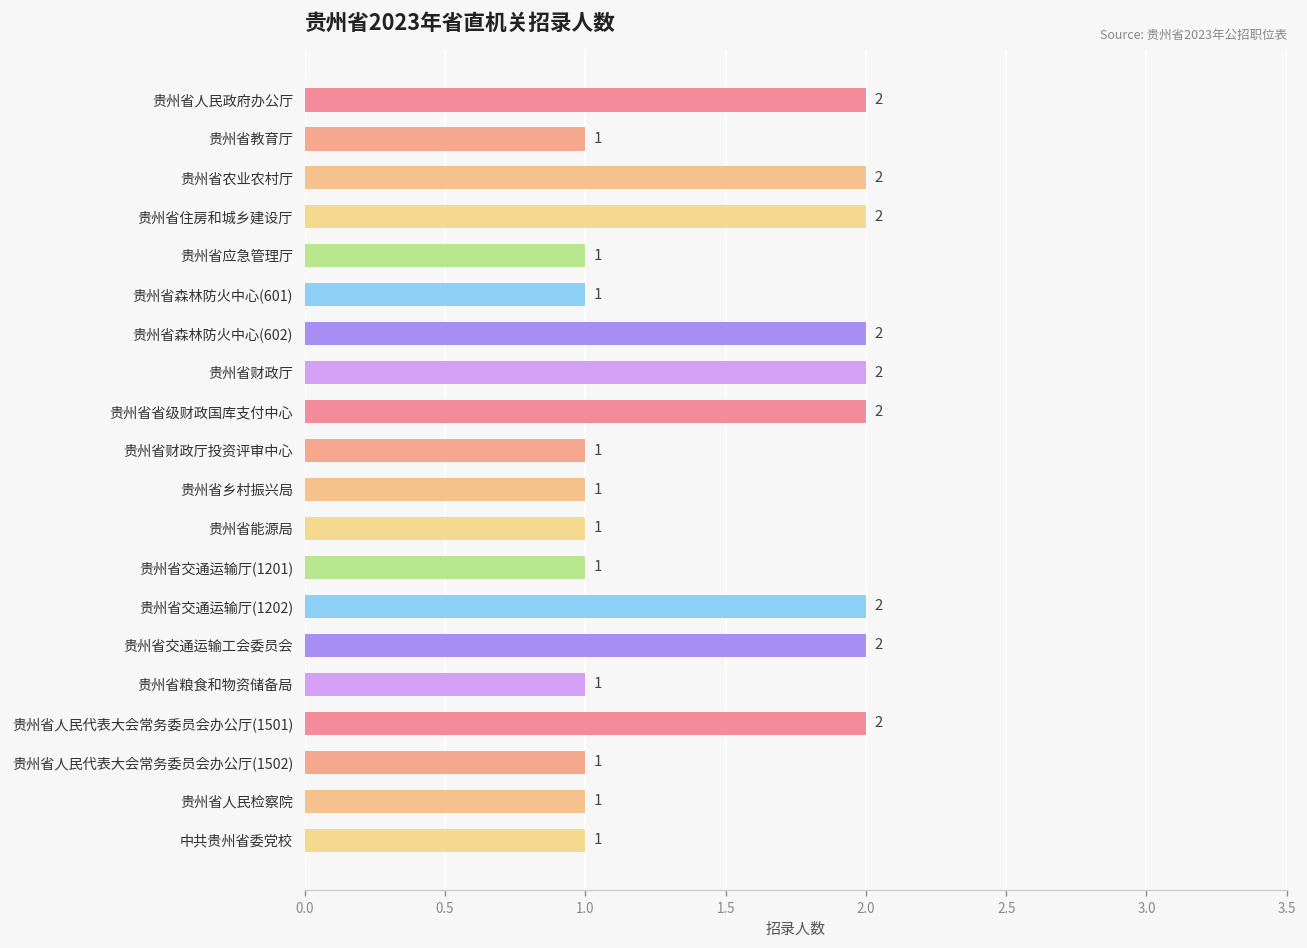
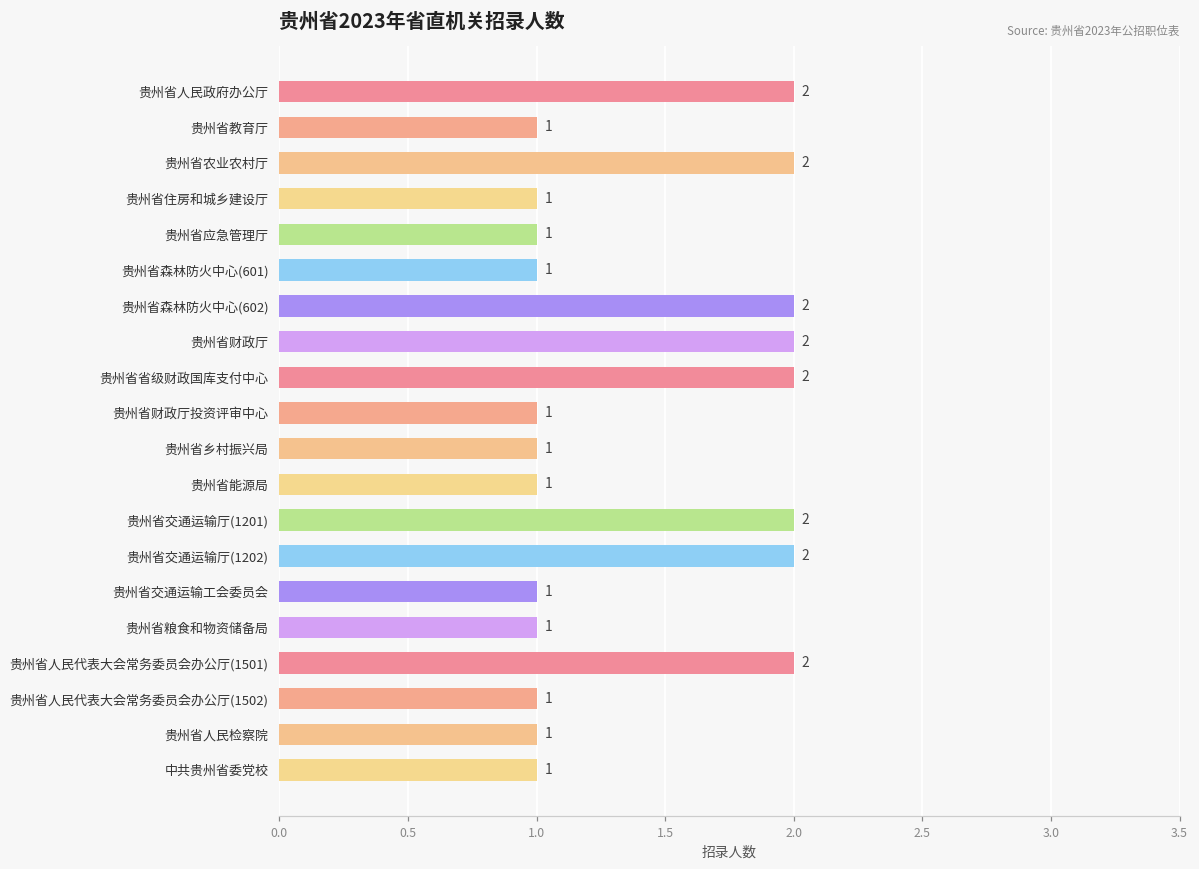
  {
    "贵州省人民政府办公厅": 2,
    "贵州省教育厅": 1,
    "贵州省农业农村厅": 2,
-   "贵州省住房和城乡建设厅": 2,
+   "贵州省住房和城乡建设厅": 1,
    "贵州省应急管理厅": 1,
    "贵州省森林防火中心(601)": 1,
    "贵州省森林防火中心(602)": 2,
    "贵州省财政厅": 2,
    "贵州省省级财政国库支付中心": 2,
    "贵州省财政厅投资评审中心": 1,
    "贵州省乡村振兴局": 1,
    "贵州省能源局": 1,
-   "贵州省交通运输厅(1201)": 1,
+   "贵州省交通运输厅(1201)": 2,
    "贵州省交通运输厅(1202)": 2,
-   "贵州省交通运输工会委员会": 2,
+   "贵州省交通运输工会委员会": 1,
    "贵州省粮食和物资储备局": 1,
    "贵州省人民代表大会常务委员会办公厅(1501)": 2,
    "贵州省人民代表大会常务委员会办公厅(1502)": 1,
    "贵州省人民检察院": 1,
    "中共贵州省委党校": 1
  }
